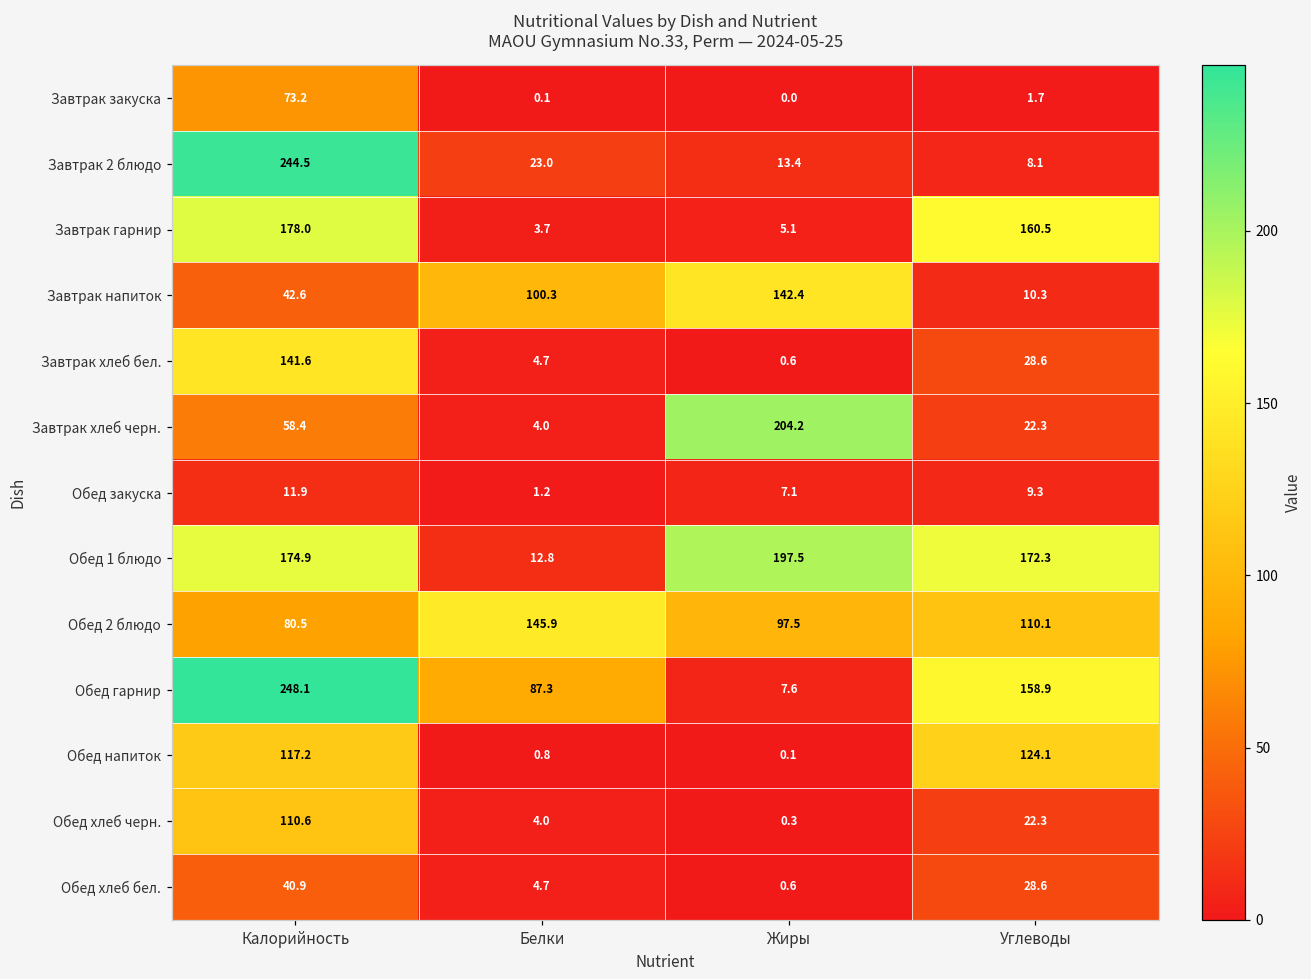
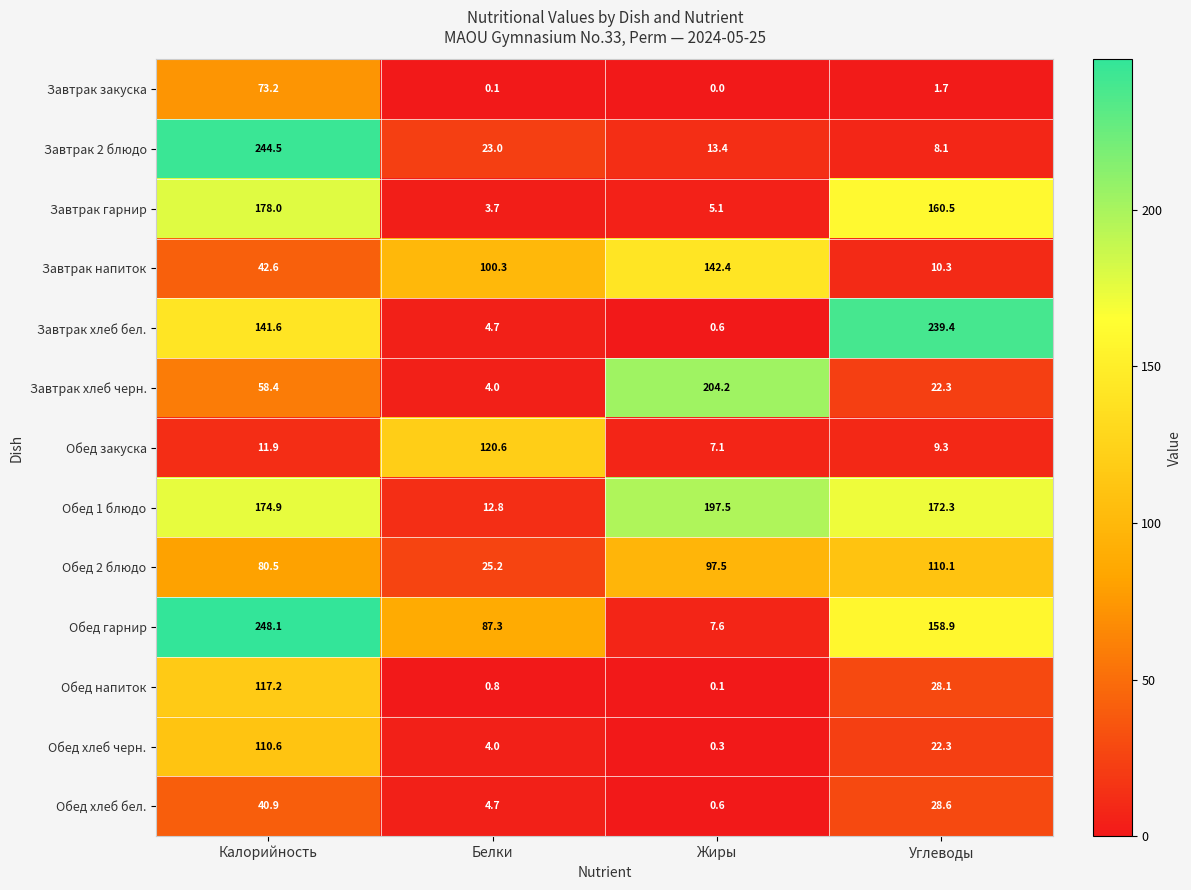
  {
    "Завтрак закуска": {
      "Калорийность": 73.2,
      "Белки": 0.1,
      "Жиры": 0.0,
      "Углеводы": 1.7
    },
    "Завтрак 2 блюдо": {
      "Калорийность": 244.5,
      "Белки": 23.0,
      "Жиры": 13.4,
      "Углеводы": 8.1
    },
    "Завтрак гарнир": {
      "Калорийность": 178.0,
      "Белки": 3.7,
      "Жиры": 5.1,
      "Углеводы": 160.5
    },
    "Завтрак напиток": {
      "Калорийность": 42.6,
      "Белки": 100.3,
      "Жиры": 142.4,
      "Углеводы": 10.3
    },
    "Завтрак хлеб бел.": {
      "Калорийность": 141.6,
      "Белки": 4.7,
      "Жиры": 0.6,
-     "Углеводы": 28.6
+     "Углеводы": 239.4
    },
    "Завтрак хлеб черн.": {
      "Калорийность": 58.4,
      "Белки": 4.0,
      "Жиры": 204.2,
      "Углеводы": 22.3
    },
    "Обед закуска": {
      "Калорийность": 11.9,
-     "Белки": 1.2,
+     "Белки": 120.6,
      "Жиры": 7.1,
      "Углеводы": 9.3
    },
    "Обед 1 блюдо": {
      "Калорийность": 174.9,
      "Белки": 12.8,
      "Жиры": 197.5,
      "Углеводы": 172.3
    },
    "Обед 2 блюдо": {
      "Калорийность": 80.5,
-     "Белки": 145.9,
+     "Белки": 25.2,
      "Жиры": 97.5,
      "Углеводы": 110.1
    },
    "Обед гарнир": {
      "Калорийность": 248.1,
      "Белки": 87.3,
      "Жиры": 7.6,
      "Углеводы": 158.9
    },
    "Обед напиток": {
      "Калорийность": 117.2,
      "Белки": 0.8,
      "Жиры": 0.1,
-     "Углеводы": 124.1
+     "Углеводы": 28.1
    },
    "Обед хлеб черн.": {
      "Калорийность": 110.6,
      "Белки": 4.0,
      "Жиры": 0.3,
      "Углеводы": 22.3
    },
    "Обед хлеб бел.": {
      "Калорийность": 40.9,
      "Белки": 4.7,
      "Жиры": 0.6,
      "Углеводы": 28.6
    }
  }
